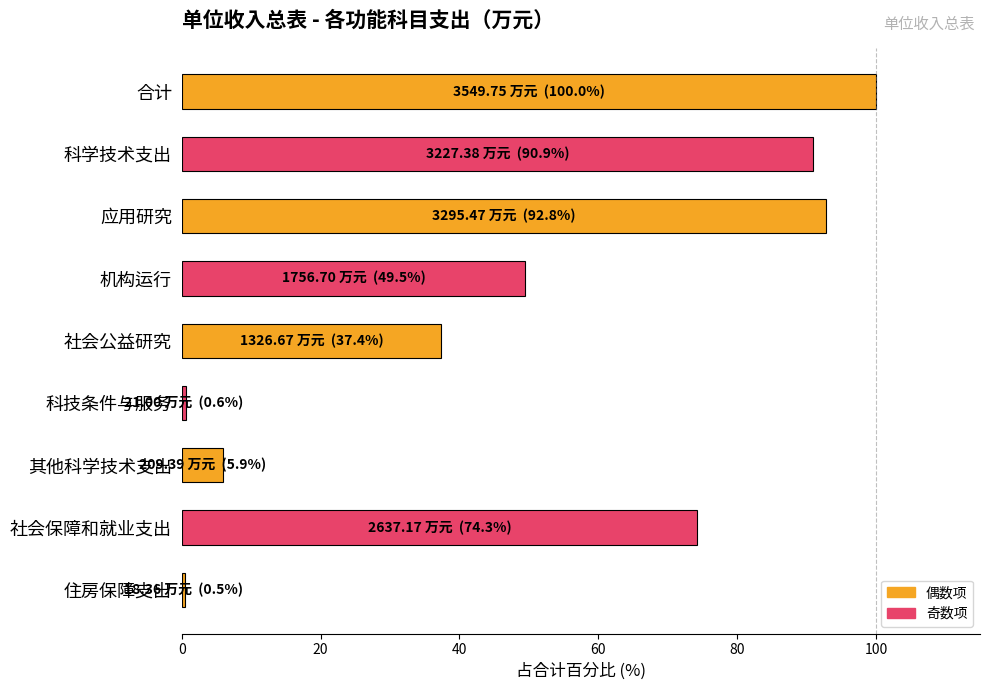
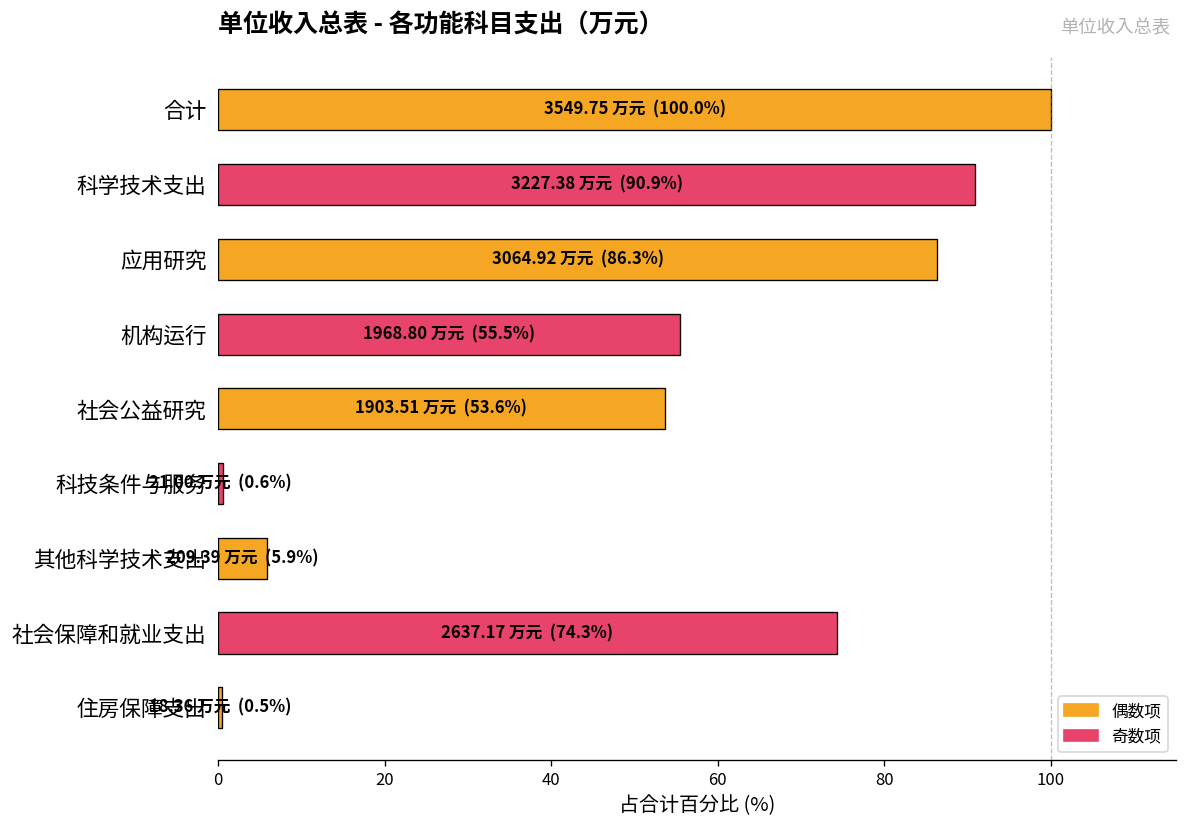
  {
    "合计": "(100.0%)",
    "科学技术支出": "(90.9%)",
-   "应用研究": "3295.47 万元 (92.8%)",
-   "机构运行": "1756.70 万元 (49.5%)",
-   "社会公益研究": "1326.67 万元 (37.4%)",
+   "应用研究": "3064.92 万元 (86.3%)",
+   "机构运行": "1968.80 万元 (55.5%)",
+   "社会公益研究": "1903.51 万元 (53.6%)",
    "科技条件与服务": "(0.6%)",
    "其他科学技术支出": "(5.9%)",
    "社会保障和就业支出": "(74.3%)",
    "住房保障支出": "(0.5%)"
  }
